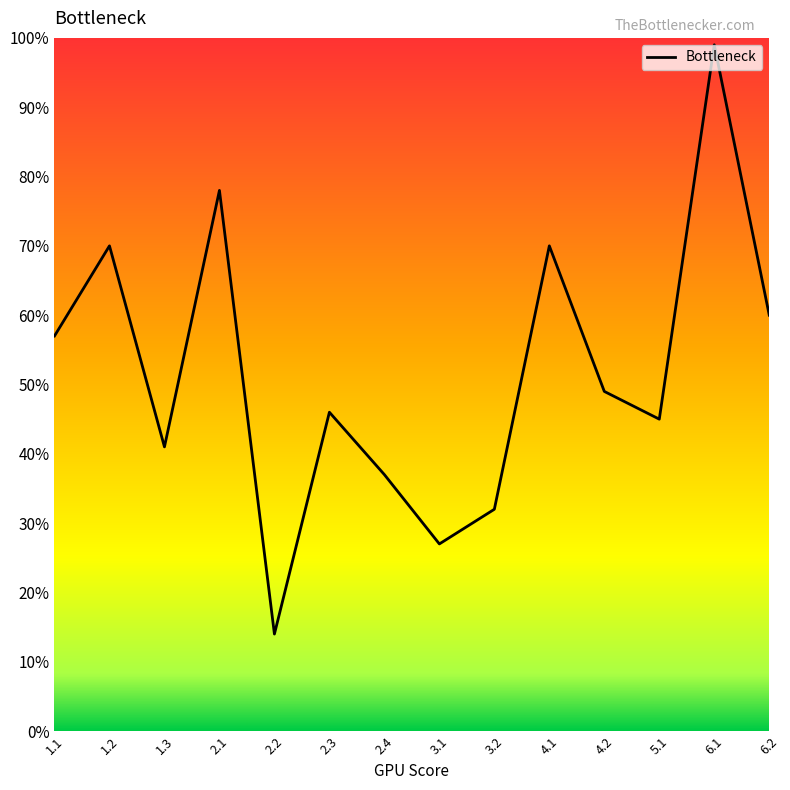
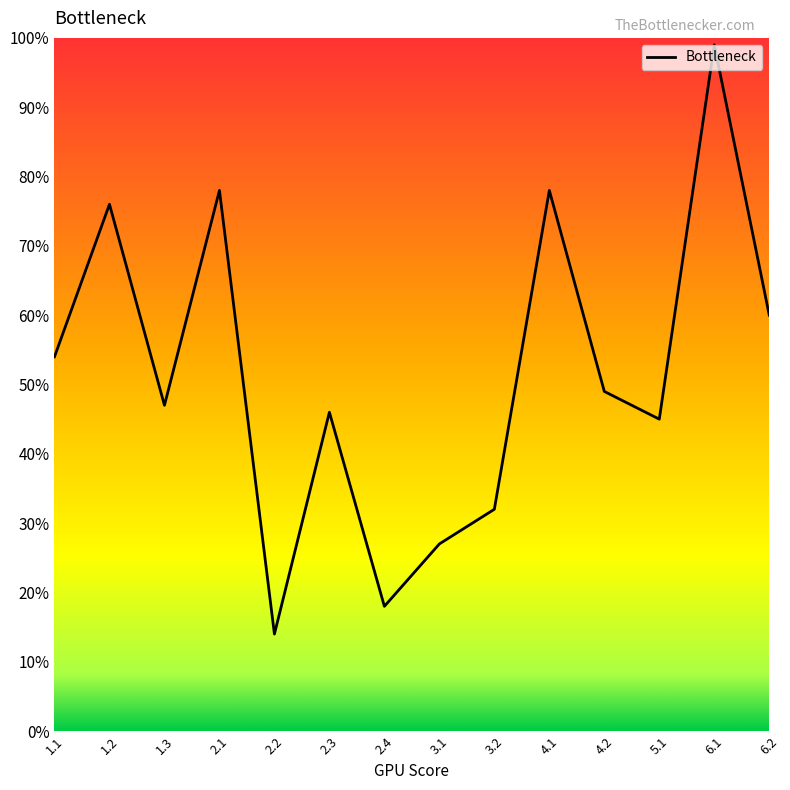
  {
-   "1.1": "57%",
-   "1.2": "70%",
-   "1.3": "41%",
+   "1.1": "54%",
+   "1.2": "76%",
+   "1.3": "47%",
    "2.1": "78%",
    "2.2": "14%",
    "2.3": "46%",
-   "2.4": "37%",
+   "2.4": "18%",
    "3.1": "27%",
    "3.2": "32%",
-   "4.1": "70%",
+   "4.1": "78%",
    "4.2": "49%",
    "5.1": "45%",
    "6.2": "60%"
  }
